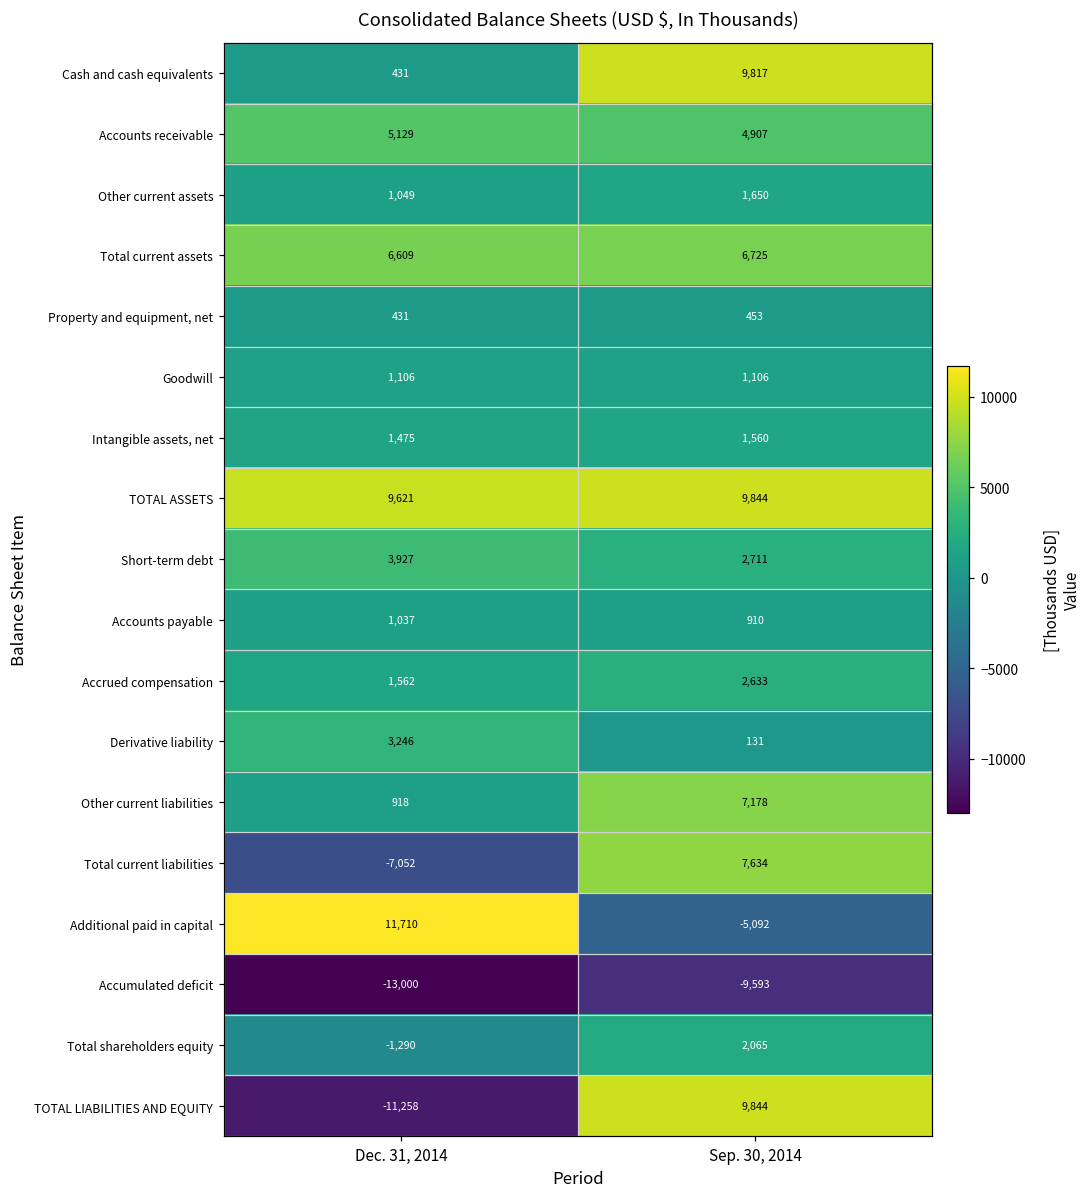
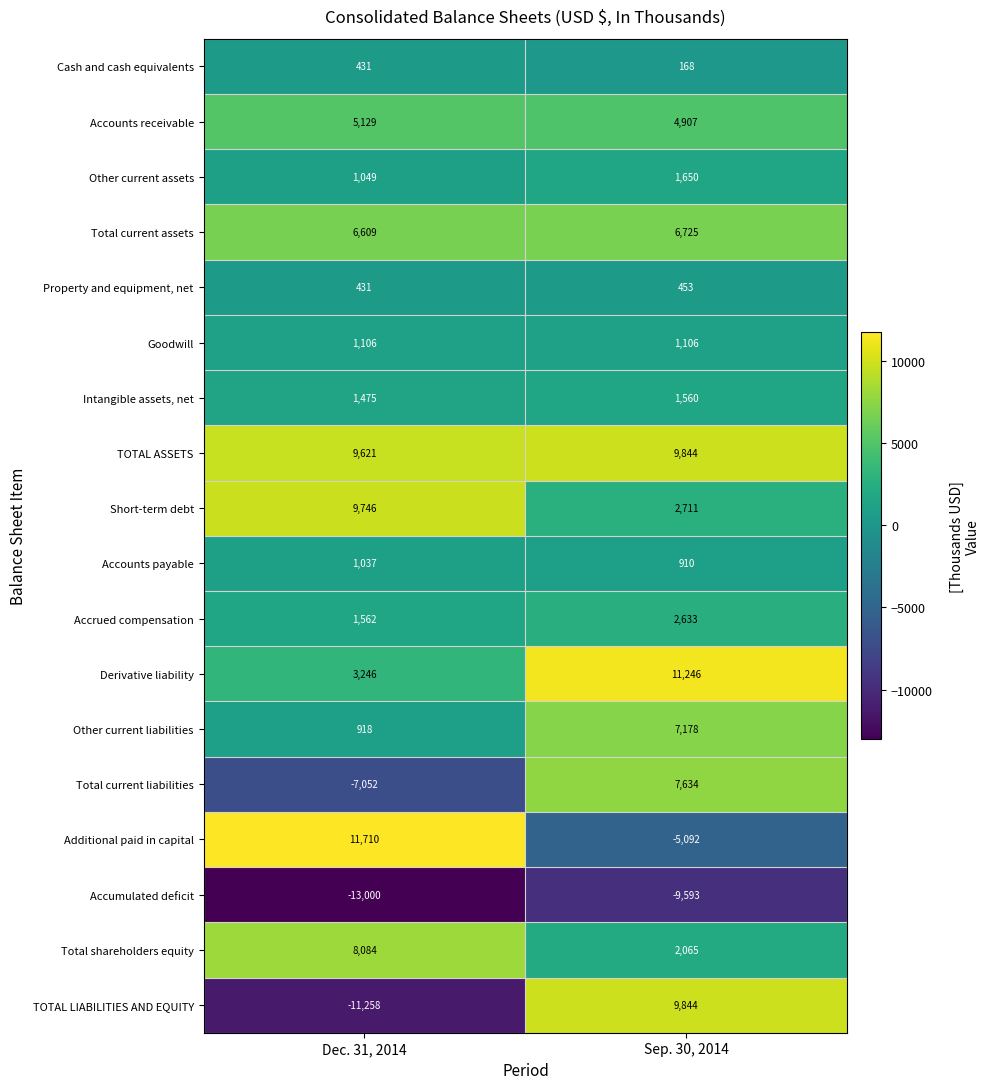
  {
    "Cash and cash equivalents": {
      "Dec. 31, 2014": "431",
-     "Sep. 30, 2014": "9,817"
+     "Sep. 30, 2014": "168"
    },
    "Accounts receivable": {
      "Dec. 31, 2014": "5,129",
      "Sep. 30, 2014": "4,907"
    },
    "Other current assets": {
      "Dec. 31, 2014": "1,049",
      "Sep. 30, 2014": "1,650"
    },
    "Total current assets": {
      "Dec. 31, 2014": "6,609",
      "Sep. 30, 2014": "6,725"
    },
    "Property and equipment, net": {
      "Dec. 31, 2014": "431",
      "Sep. 30, 2014": "453"
    },
    "Goodwill": {
      "Dec. 31, 2014": "1,106",
      "Sep. 30, 2014": "1,106"
    },
    "Intangible assets, net": {
      "Dec. 31, 2014": "1,475",
      "Sep. 30, 2014": "1,560"
    },
    "TOTAL ASSETS": {
      "Dec. 31, 2014": "9,621",
      "Sep. 30, 2014": "9,844"
    },
    "Short-term debt": {
-     "Dec. 31, 2014": "3,927",
+     "Dec. 31, 2014": "9,746",
      "Sep. 30, 2014": "2,711"
    },
    "Accounts payable": {
      "Dec. 31, 2014": "1,037",
      "Sep. 30, 2014": "910"
    },
    "Accrued compensation": {
      "Dec. 31, 2014": "1,562",
      "Sep. 30, 2014": "2,633"
    },
    "Derivative liability": {
      "Dec. 31, 2014": "3,246",
-     "Sep. 30, 2014": "131"
+     "Sep. 30, 2014": "11,246"
    },
    "Other current liabilities": {
      "Dec. 31, 2014": "918",
      "Sep. 30, 2014": "7,178"
    },
    "Total current liabilities": {
      "Dec. 31, 2014": "-7,052",
      "Sep. 30, 2014": "7,634"
    },
    "Additional paid in capital": {
      "Dec. 31, 2014": "11,710",
      "Sep. 30, 2014": "-5,092"
    },
    "Accumulated deficit": {
      "Dec. 31, 2014": "-13,000",
      "Sep. 30, 2014": "-9,593"
    },
    "Total shareholders equity": {
-     "Dec. 31, 2014": "-1,290",
+     "Dec. 31, 2014": "8,084",
      "Sep. 30, 2014": "2,065"
    },
    "TOTAL LIABILITIES AND EQUITY": {
      "Dec. 31, 2014": "-11,258",
      "Sep. 30, 2014": "9,844"
    }
  }
